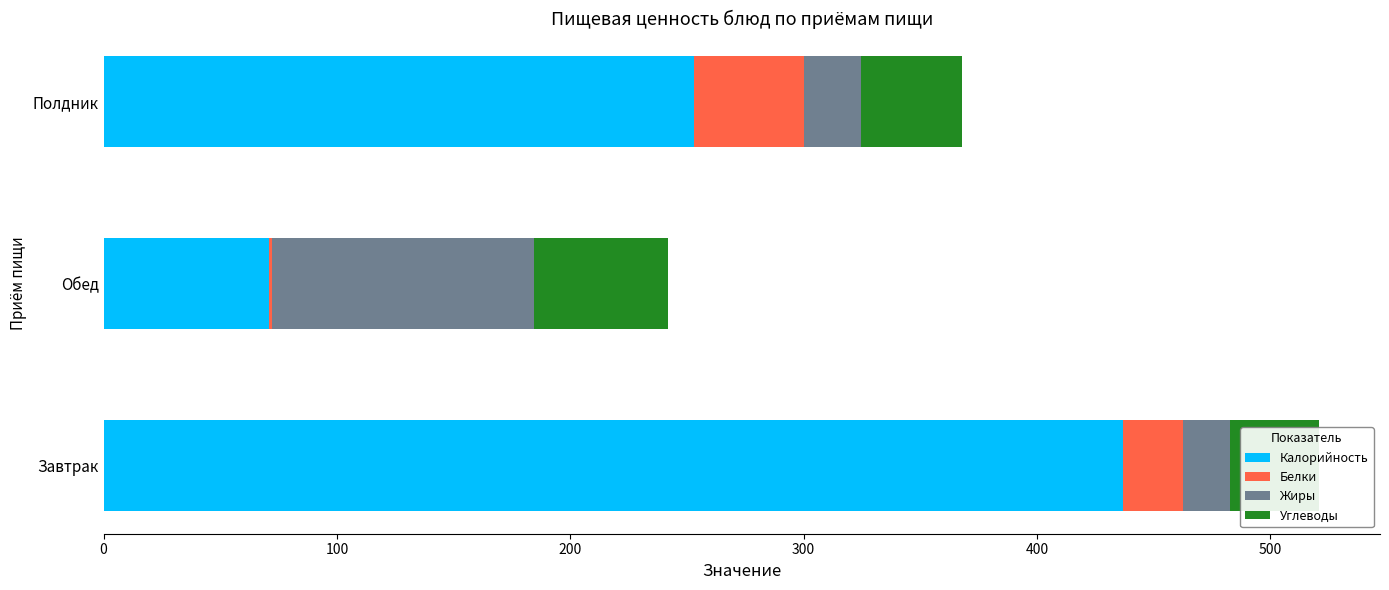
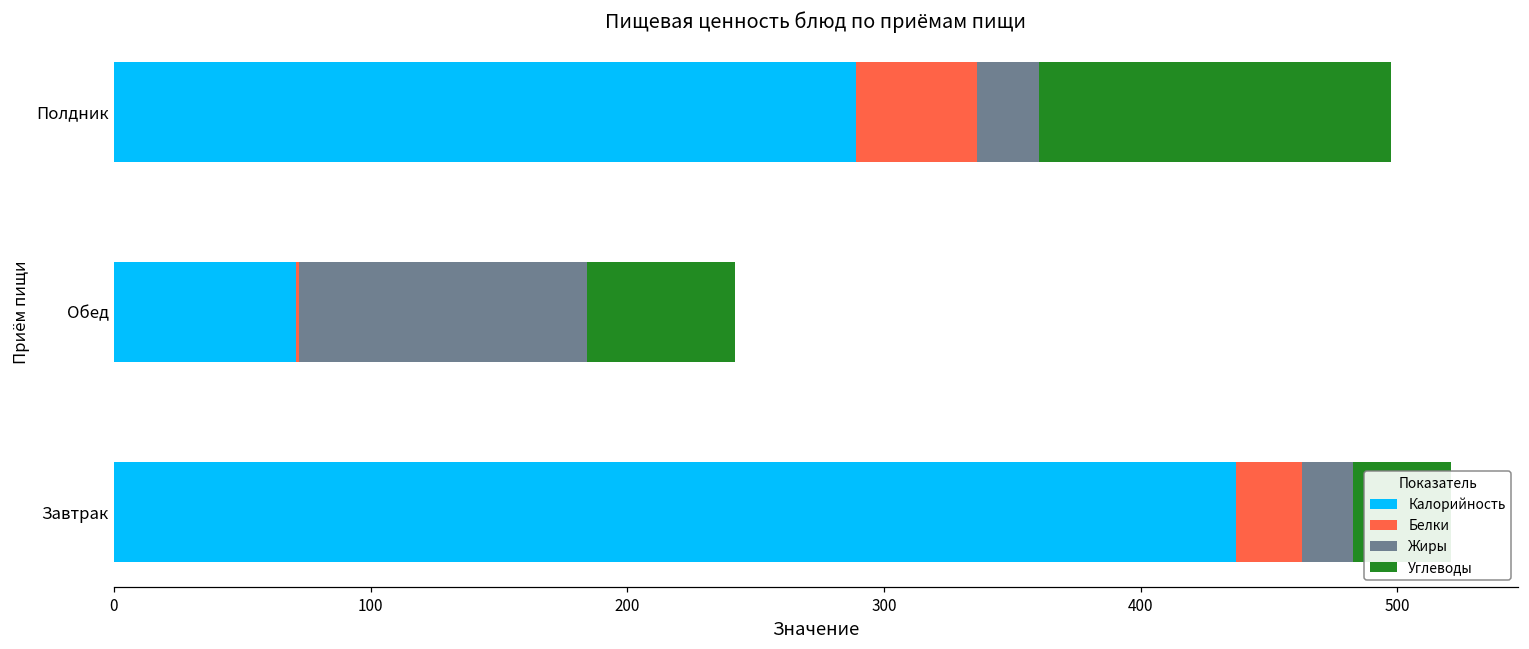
  {
    "Калорийность": {
-     "Полдник": 253,
+     "Полдник": 289,
      "Обед": 71,
      "Завтрак": 437
    },
    "Белки": {
      "Полдник": 47,
      "Обед": 1,
      "Завтрак": 26
    },
    "Жиры": {
      "Полдник": 24,
      "Обед": 112,
      "Завтрак": 20
    },
    "Углеводы": {
-     "Полдник": 43,
+     "Полдник": 137,
      "Обед": 58
    }
  }
